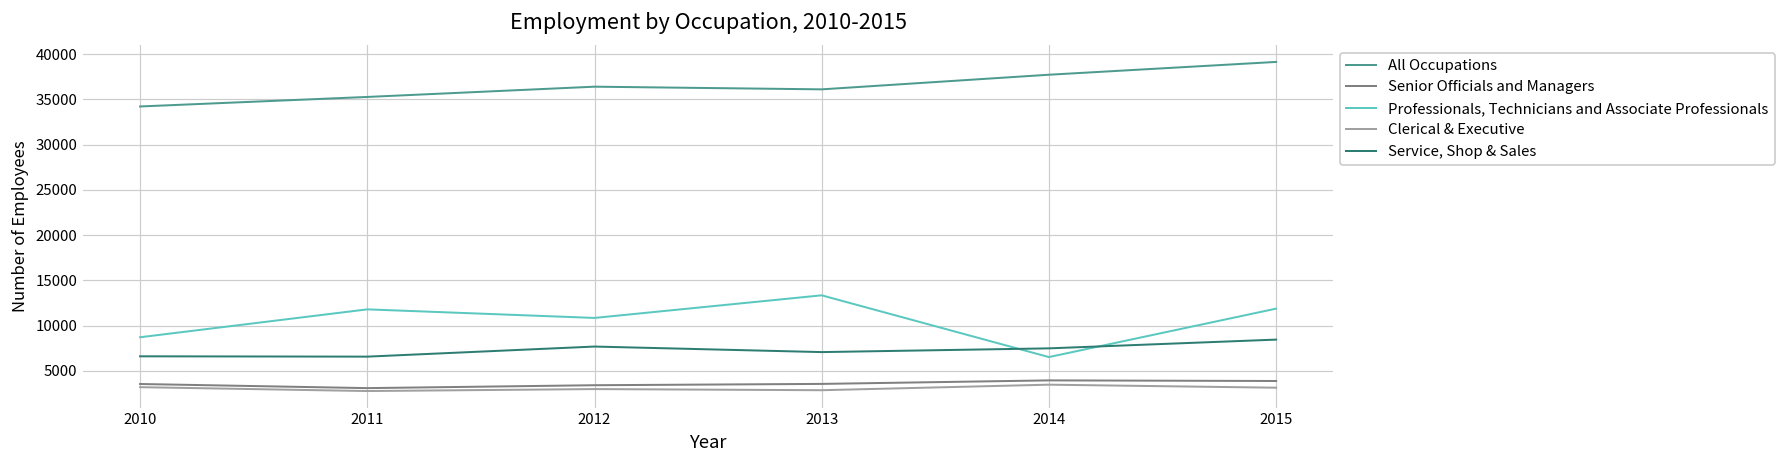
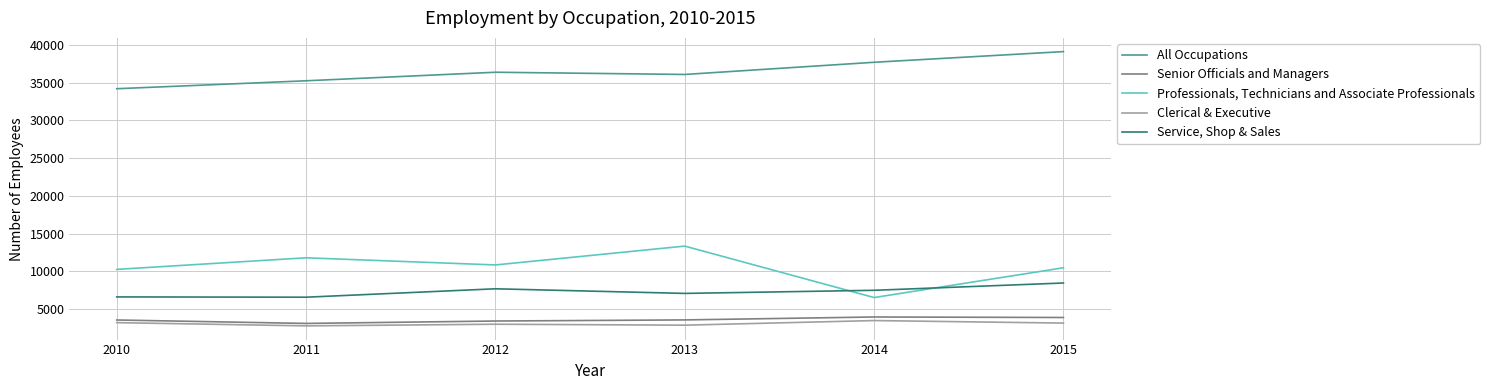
  {
    "Professionals, Technicians and Associate Professionals": {
-     "2010": 9000,
+     "2010": 10000,
      "2011": 12000,
      "2012": 11000,
      "2013": 13000,
      "2014": 7000,
-     "2015": 12000
+     "2015": 10000
    }
  }
